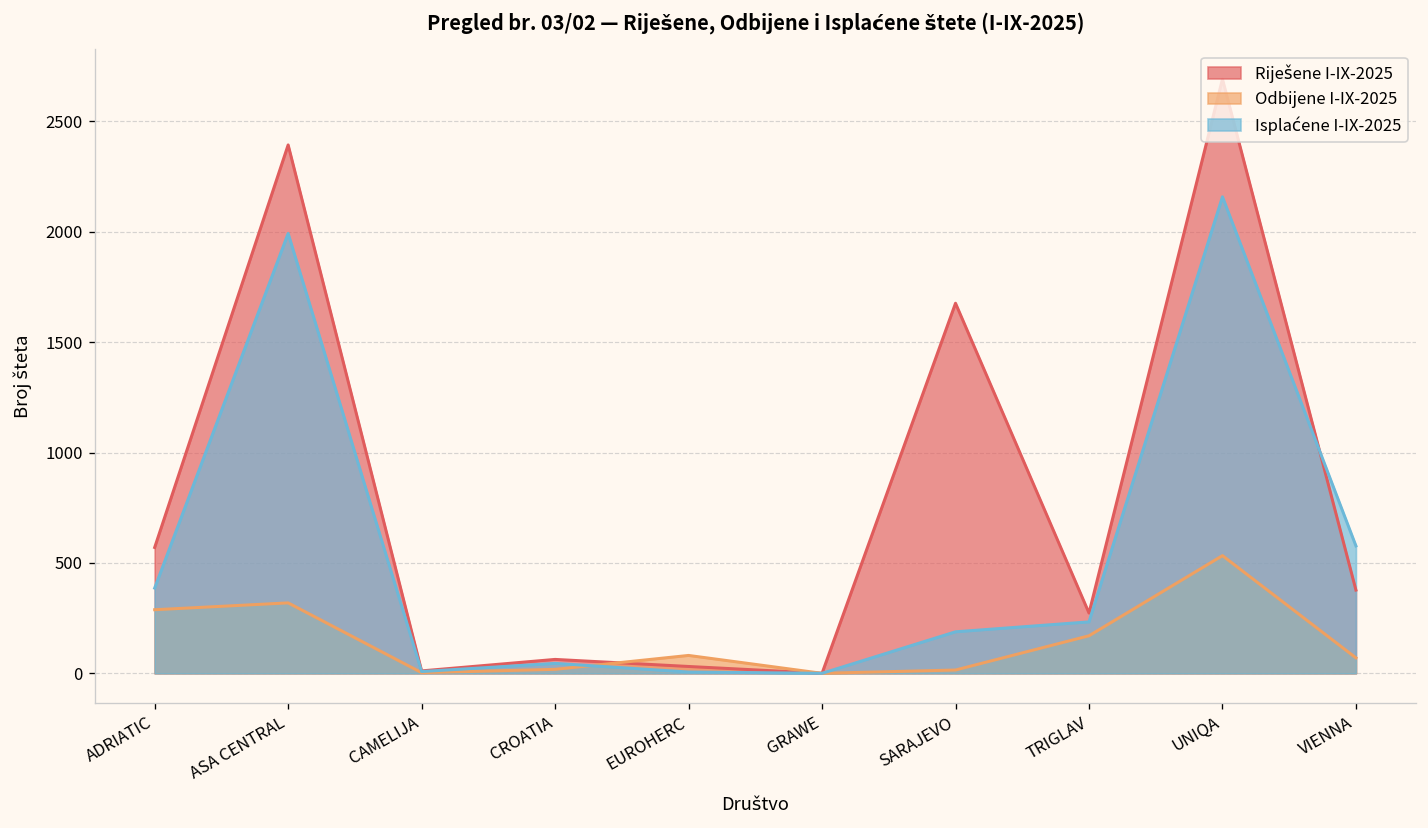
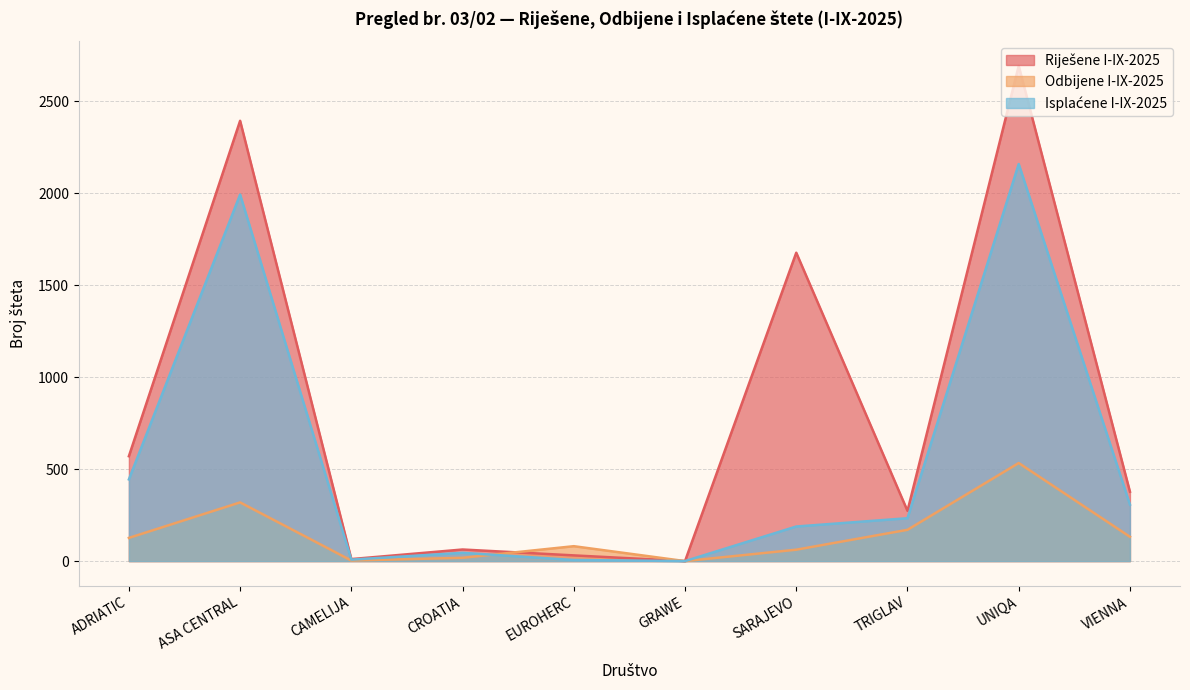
  {
    "Riješene I-IX-2025": {
      "ADRIATIC": 570,
      "ASA CENTRAL": 2390,
      "CROATIA": 60,
      "EUROHERC": 30,
      "SARAJEVO": 1680,
      "TRIGLAV": 270,
      "VIENNA": 380
    },
    "Odbijene I-IX-2025": {
-     "ADRIATIC": 290,
+     "ADRIATIC": 130,
      "ASA CENTRAL": 320,
      "CROATIA": 20,
      "EUROHERC": 80,
-     "SARAJEVO": 20,
+     "SARAJEVO": 60,
      "TRIGLAV": 170,
      "UNIQA": 530,
-     "VIENNA": 70
+     "VIENNA": 130
    },
    "Isplaćene I-IX-2025": {
-     "ADRIATIC": 390,
+     "ADRIATIC": 440,
      "ASA CENTRAL": 1990,
      "CROATIA": 50,
      "EUROHERC": 10,
      "SARAJEVO": 190,
      "TRIGLAV": 230,
      "UNIQA": 2160,
-     "VIENNA": 580
+     "VIENNA": 310
    }
  }
